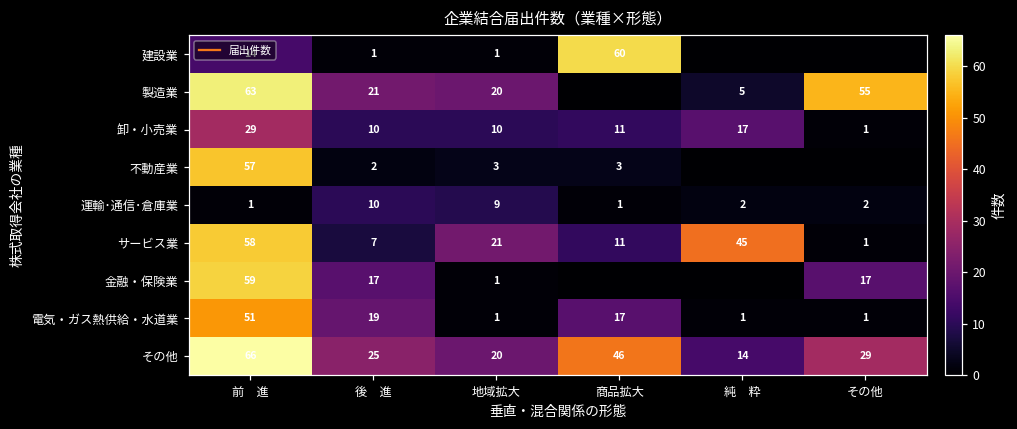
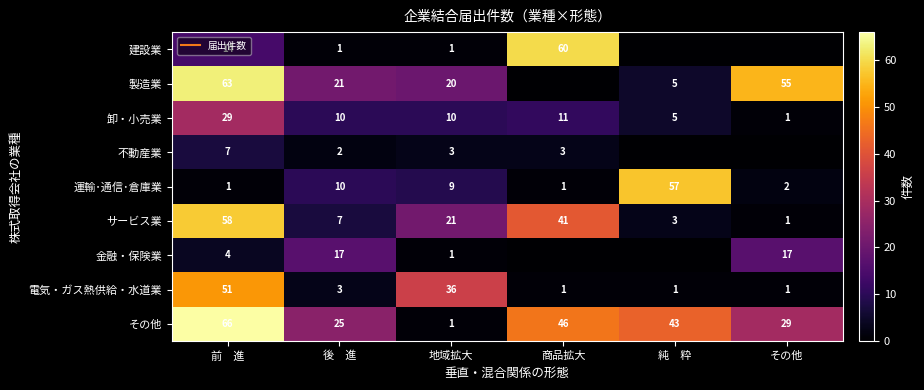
  {
    "建設業": {
      "後 進": 1,
      "地域拡大": 1,
      "商品拡大": 60
    },
    "製造業": {
      "前 進": 63,
      "後 進": 21,
      "地域拡大": 20,
      "純 粋": 5,
      "その他": 55
    },
    "卸・小売業": {
      "前 進": 29,
      "後 進": 10,
      "地域拡大": 10,
      "商品拡大": 11,
-     "純 粋": 17,
+     "純 粋": 5,
      "その他": 1
    },
    "不動産業": {
-     "前 進": 57,
+     "前 進": 7,
      "後 進": 2,
      "地域拡大": 3,
      "商品拡大": 3
    },
    "運輸･通信･倉庫業": {
      "前 進": 1,
      "後 進": 10,
      "地域拡大": 9,
      "商品拡大": 1,
-     "純 粋": 2,
+     "純 粋": 57,
      "その他": 2
    },
    "サービス業": {
      "前 進": 58,
      "後 進": 7,
      "地域拡大": 21,
-     "商品拡大": 11,
-     "純 粋": 45,
+     "商品拡大": 41,
+     "純 粋": 3,
      "その他": 1
    },
    "金融・保険業": {
-     "前 進": 59,
+     "前 進": 4,
      "後 進": 17,
      "地域拡大": 1,
      "その他": 17
    },
    "電気・ガス熱供給・水道業": {
      "前 進": 51,
-     "後 進": 19,
-     "地域拡大": 1,
-     "商品拡大": 17,
+     "後 進": 3,
+     "地域拡大": 36,
+     "商品拡大": 1,
      "純 粋": 1,
      "その他": 1
    },
    "その他": {
      "前 進": 66,
      "後 進": 25,
-     "地域拡大": 20,
+     "地域拡大": 1,
      "商品拡大": 46,
-     "純 粋": 14,
+     "純 粋": 43,
      "その他": 29
    }
  }
